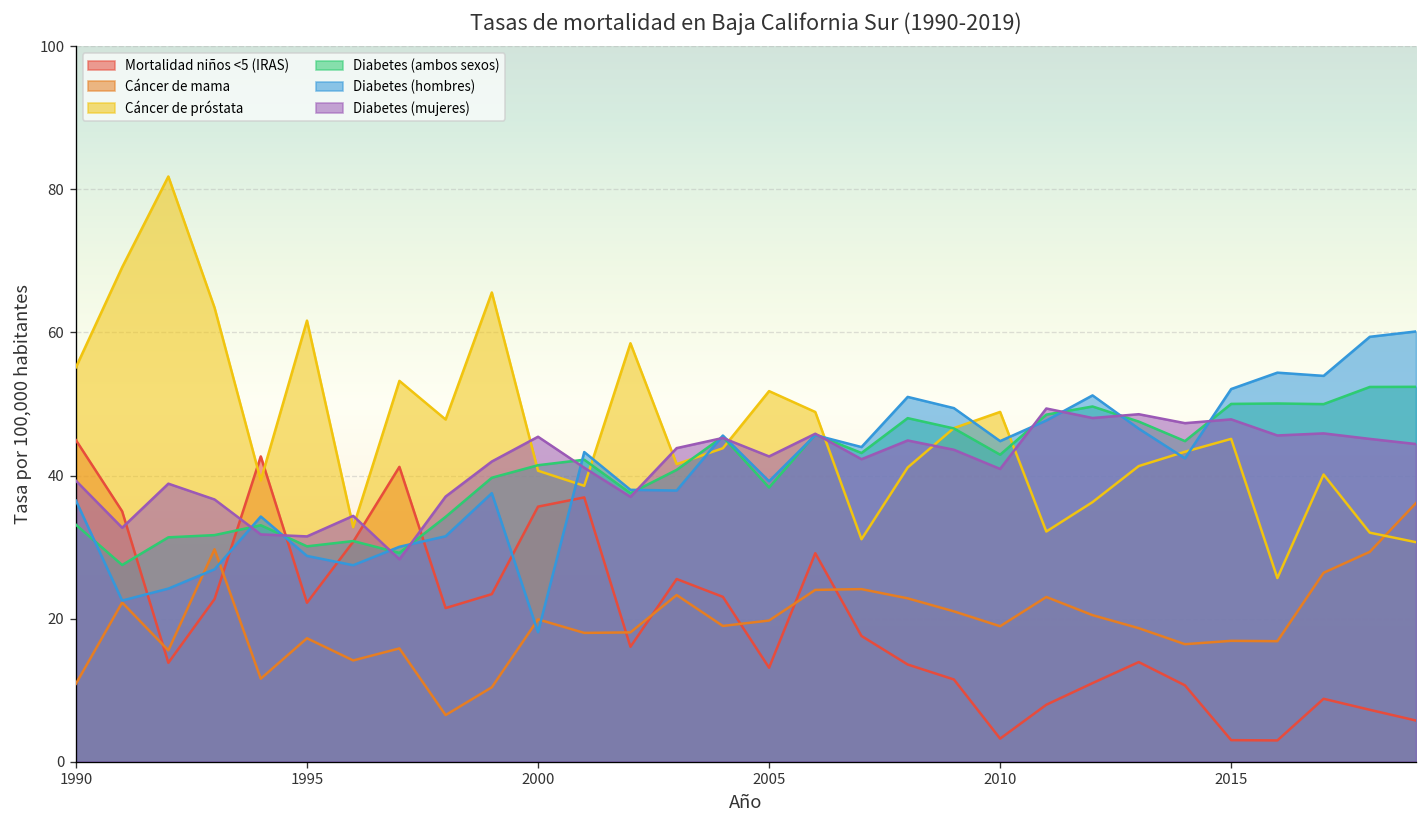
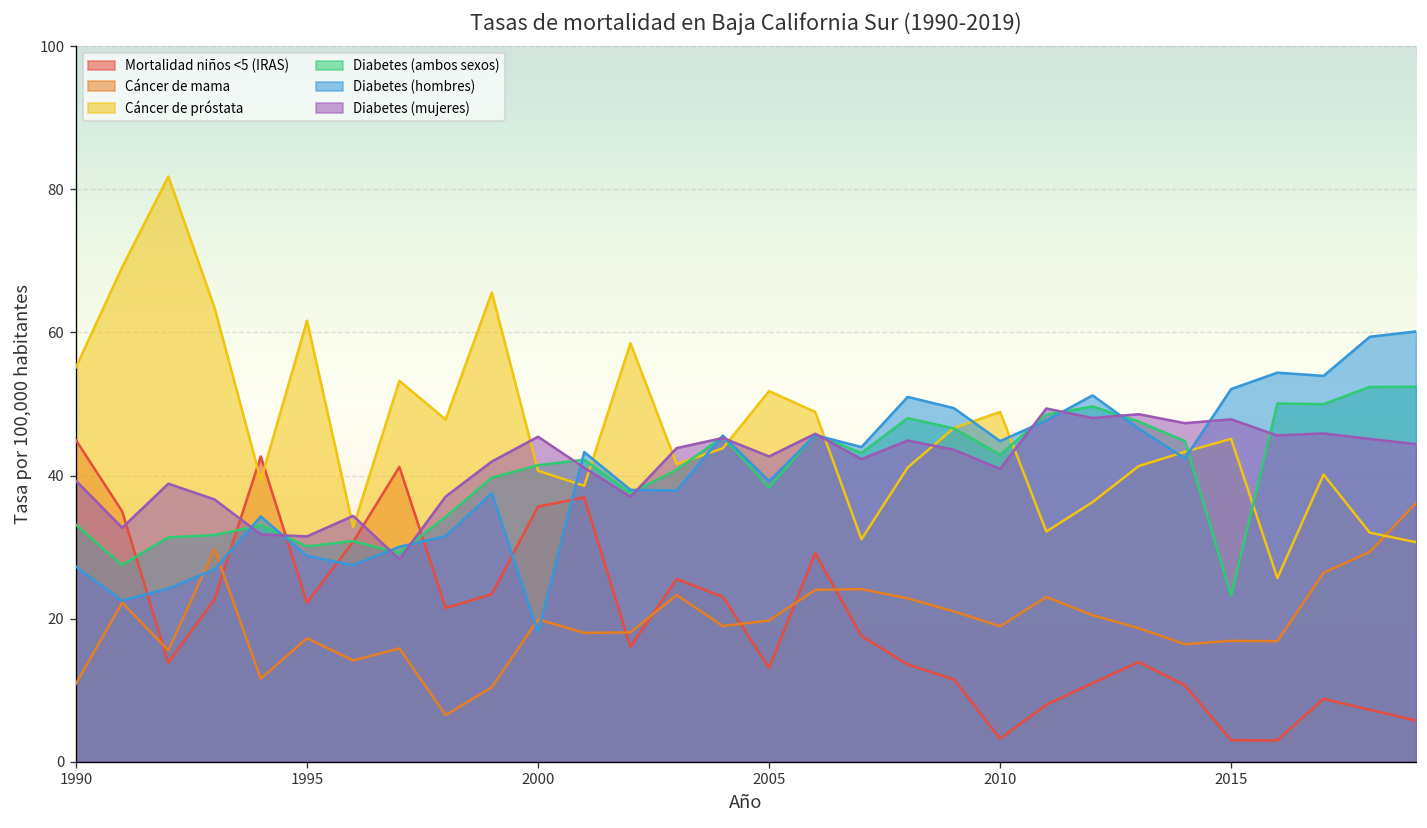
  {
    "Cáncer de próstata": {
      "1990": 55,
      "1995": 62,
      "2000": 41,
      "2005": 52,
      "2010": 49,
      "2015": 45
    },
    "Diabetes (ambos sexos)": {
      "1990": 33,
      "1995": 30,
      "2000": 41,
      "2005": 38,
      "2010": 43,
-     "2015": 50
+     "2015": 23
    },
    "Diabetes (hombres)": {
-     "1990": 36,
+     "1990": 27,
      "1995": 29,
      "2000": 18,
      "2005": 39,
      "2010": 45,
      "2015": 52
    },
    "Diabetes (mujeres)": {
      "1990": 39,
      "1995": 31,
      "2000": 45,
      "2005": 43,
      "2010": 41,
      "2015": 48
    }
  }
